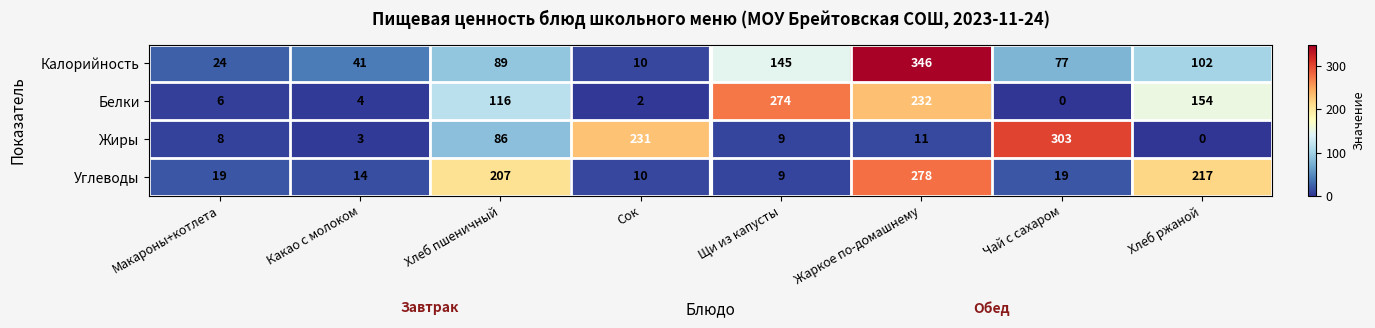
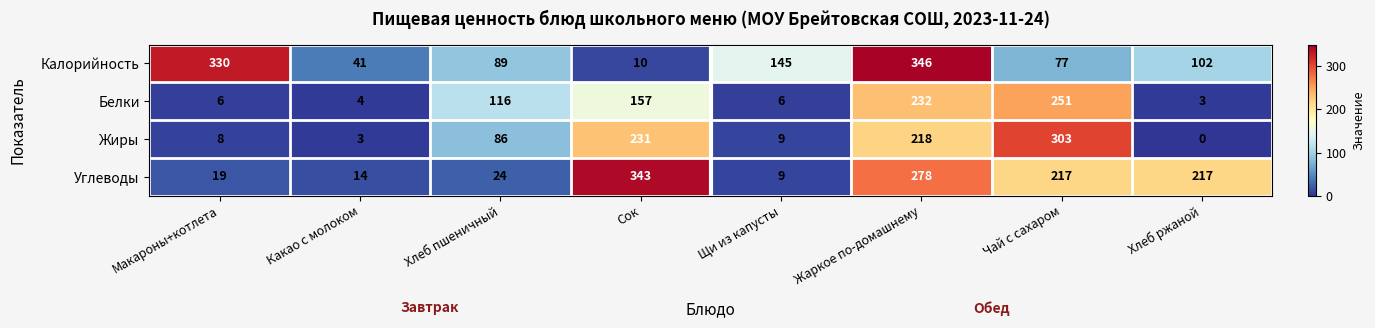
  {
    "Калорийность": {
-     "Макароны+котлета": 24,
+     "Макароны+котлета": 330,
      "Какао с молоком": 41,
      "Хлеб пшеничный": 89,
      "Сок": 10,
      "Щи из капусты": 145,
      "Жаркое по-домашнему": 346,
      "Чай с сахаром": 77,
      "Хлеб ржаной": 102
    },
    "Белки": {
      "Макароны+котлета": 6,
      "Какао с молоком": 4,
      "Хлеб пшеничный": 116,
-     "Сок": 2,
-     "Щи из капусты": 274,
+     "Сок": 157,
+     "Щи из капусты": 6,
      "Жаркое по-домашнему": 232,
-     "Чай с сахаром": 0,
-     "Хлеб ржаной": 154
+     "Чай с сахаром": 251,
+     "Хлеб ржаной": 3
    },
    "Жиры": {
      "Макароны+котлета": 8,
      "Какао с молоком": 3,
      "Хлеб пшеничный": 86,
      "Сок": 231,
      "Щи из капусты": 9,
-     "Жаркое по-домашнему": 11,
+     "Жаркое по-домашнему": 218,
      "Чай с сахаром": 303,
      "Хлеб ржаной": 0
    },
    "Углеводы": {
      "Макароны+котлета": 19,
      "Какао с молоком": 14,
-     "Хлеб пшеничный": 207,
-     "Сок": 10,
+     "Хлеб пшеничный": 24,
+     "Сок": 343,
      "Щи из капусты": 9,
      "Жаркое по-домашнему": 278,
-     "Чай с сахаром": 19,
+     "Чай с сахаром": 217,
      "Хлеб ржаной": 217
    }
  }
